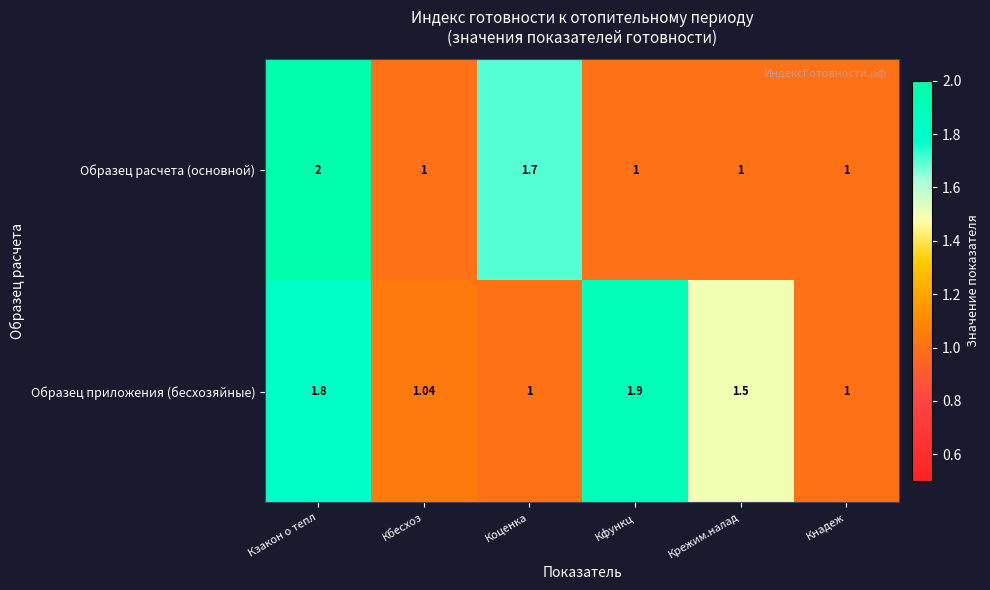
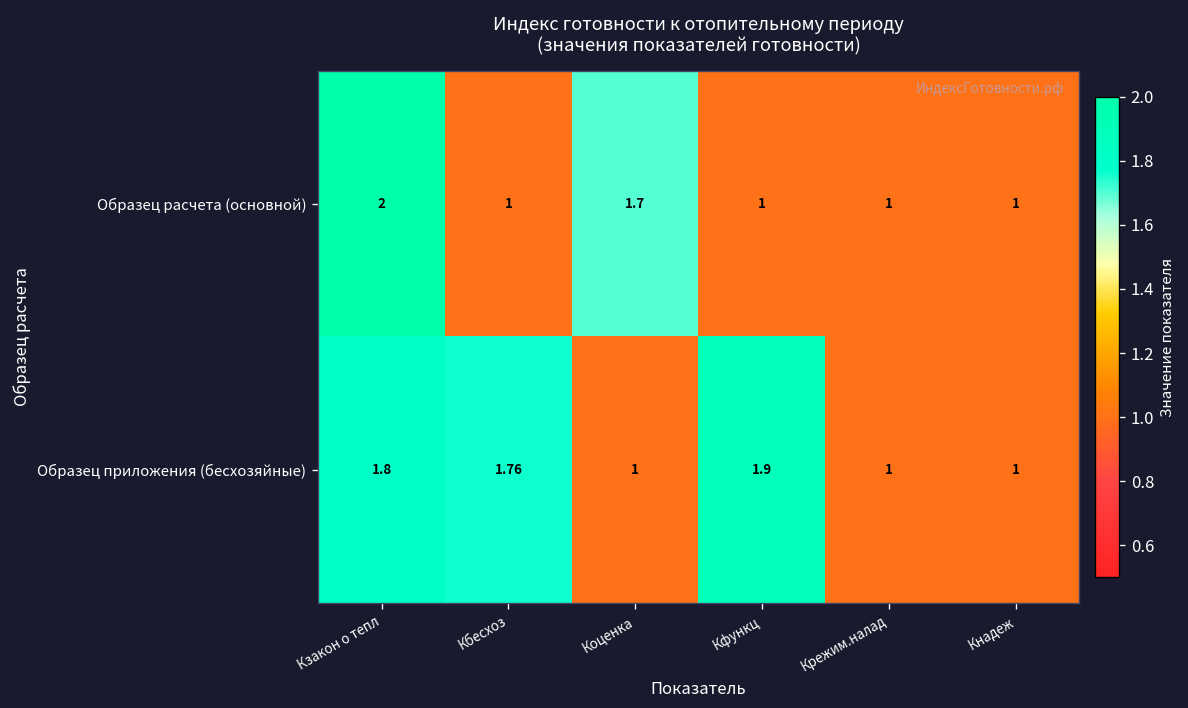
  {
    "Образец расчета (основной)": {
      "Кзакон о тепл": 2,
      "Кбесхоз": 1,
      "Коценка": 1.7,
      "Кфункц": 1,
      "Крежим.налад": 1
    },
    "Образец приложения (бесхозяйные)": {
      "Кзакон о тепл": 1.8,
-     "Кбесхоз": 1.04,
+     "Кбесхоз": 1.76,
      "Коценка": 1,
      "Кфункц": 1.9,
-     "Крежим.налад": 1.5,
+     "Крежим.налад": 1,
      "Кнадеж": 1
    }
  }
